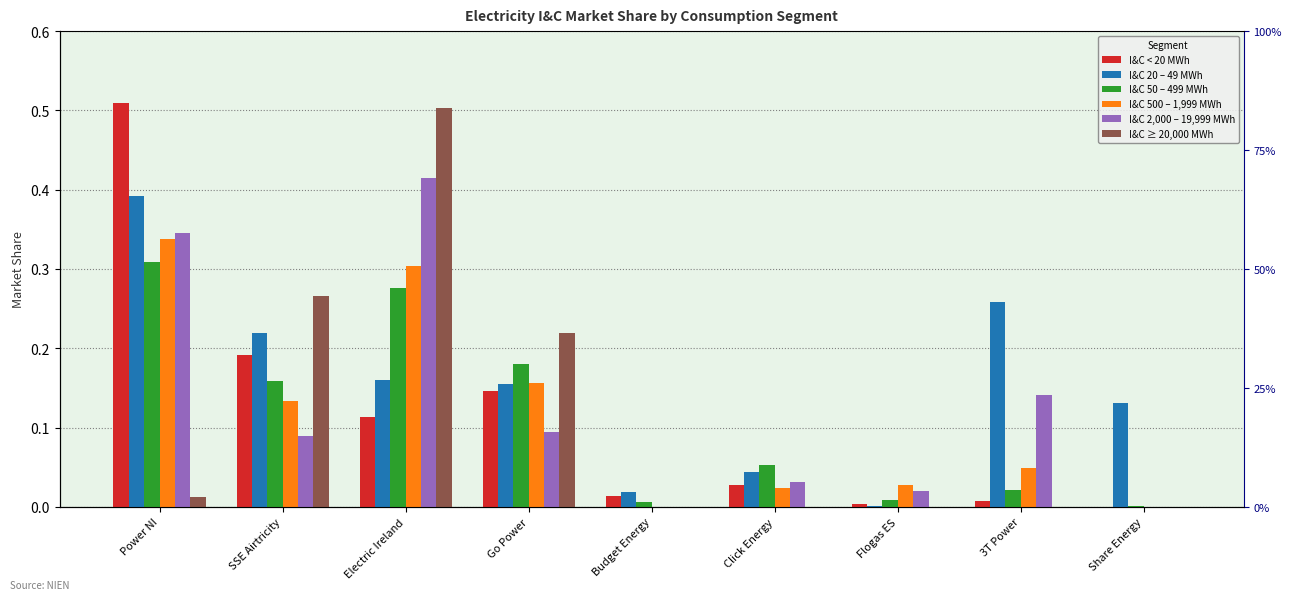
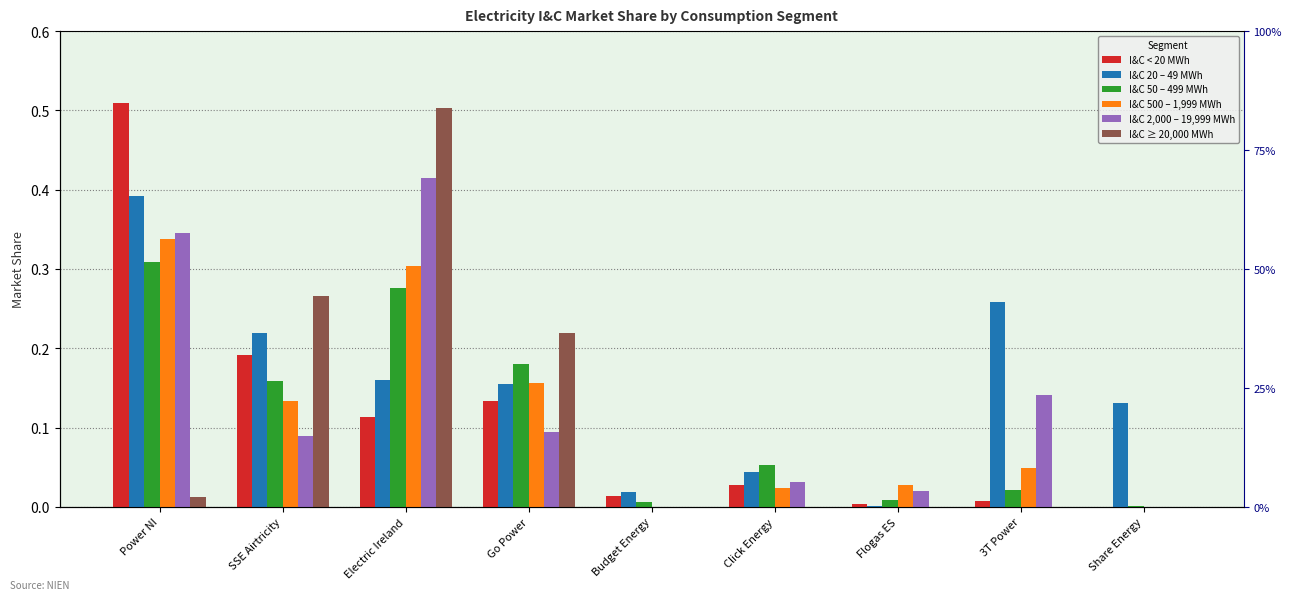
  {
    "I&C < 20 MWh": {
      "Power NI": 0.51,
      "SSE Airtricity": 0.19,
      "Electric Ireland": 0.11,
-     "Go Power": 0.15,
+     "Go Power": 0.13,
      "Budget Energy": 0.01,
      "Click Energy": 0.03,
      "Flogas ES": 0.00,
      "3T Power": 0.01
    },
    "I&C 20 – 49 MWh": {
      "Power NI": 0.39,
      "SSE Airtricity": 0.22,
      "Electric Ireland": 0.16,
      "Go Power": 0.16,
      "Budget Energy": 0.02,
      "Click Energy": 0.04,
      "3T Power": 0.26,
      "Share Energy": 0.13
    },
    "I&C 50 – 499 MWh": {
      "Power NI": 0.31,
      "SSE Airtricity": 0.16,
      "Electric Ireland": 0.28,
      "Go Power": 0.18,
      "Budget Energy": 0.01,
      "Click Energy": 0.05,
      "Flogas ES": 0.01,
      "3T Power": 0.02
    },
    "I&C 500 – 1,999 MWh": {
      "Power NI": 0.34,
      "SSE Airtricity": 0.13,
      "Electric Ireland": 0.30,
      "Go Power": 0.16,
      "Budget Energy": 0.00,
      "Click Energy": 0.02,
      "Flogas ES": 0.03,
      "3T Power": 0.05,
      "Share Energy": 0.00
    },
    "I&C 2,000 – 19,999 MWh": {
      "Power NI": 0.35,
      "SSE Airtricity": 0.09,
      "Electric Ireland": 0.41,
      "Go Power": 0.09,
      "Budget Energy": 0.00,
      "Click Energy": 0.03,
      "Flogas ES": 0.02,
      "3T Power": 0.14,
      "Share Energy": 0.00
    },
    "I&C ≥ 20,000 MWh": {
      "Power NI": 0.01,
      "SSE Airtricity": 0.27,
      "Electric Ireland": 0.50,
      "Go Power": 0.22,
      "Budget Energy": 0.00,
      "Click Energy": 0.00,
      "Flogas ES": 0.00,
      "3T Power": 0.00,
      "Share Energy": 0.00
    }
  }
